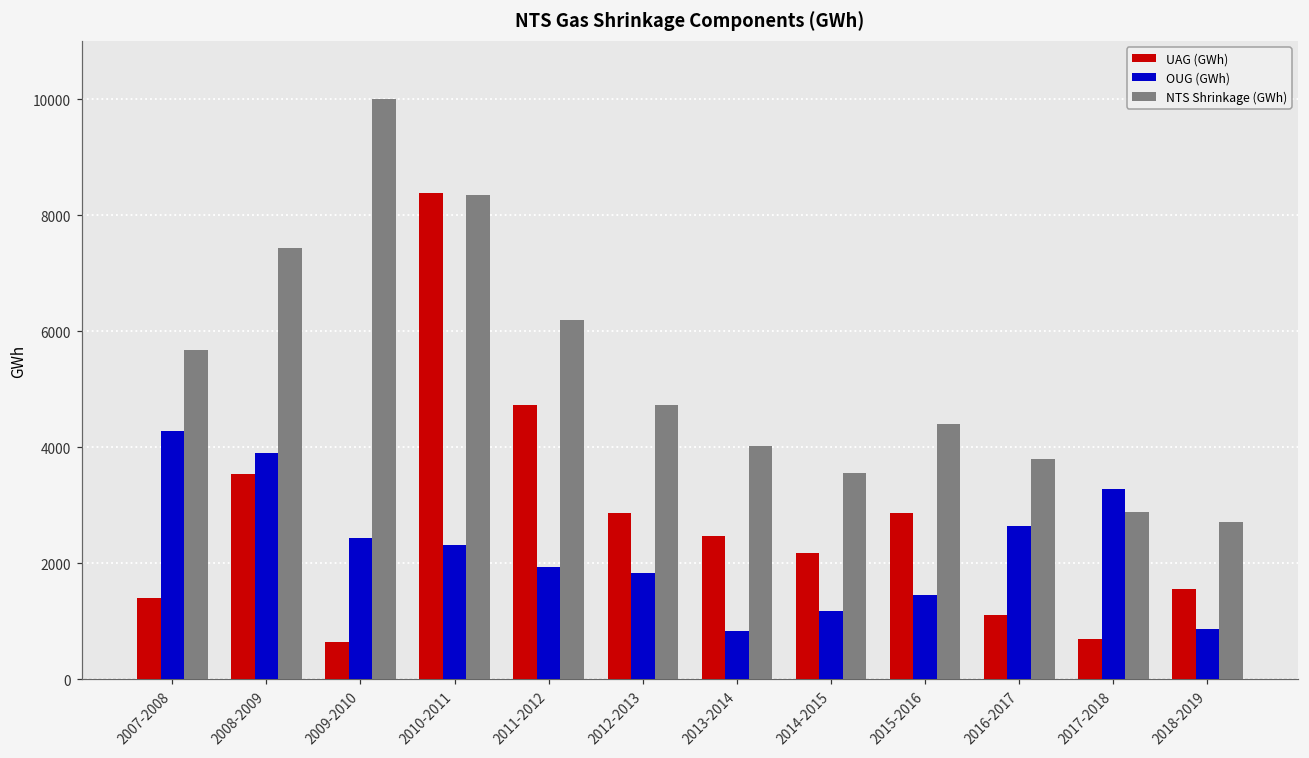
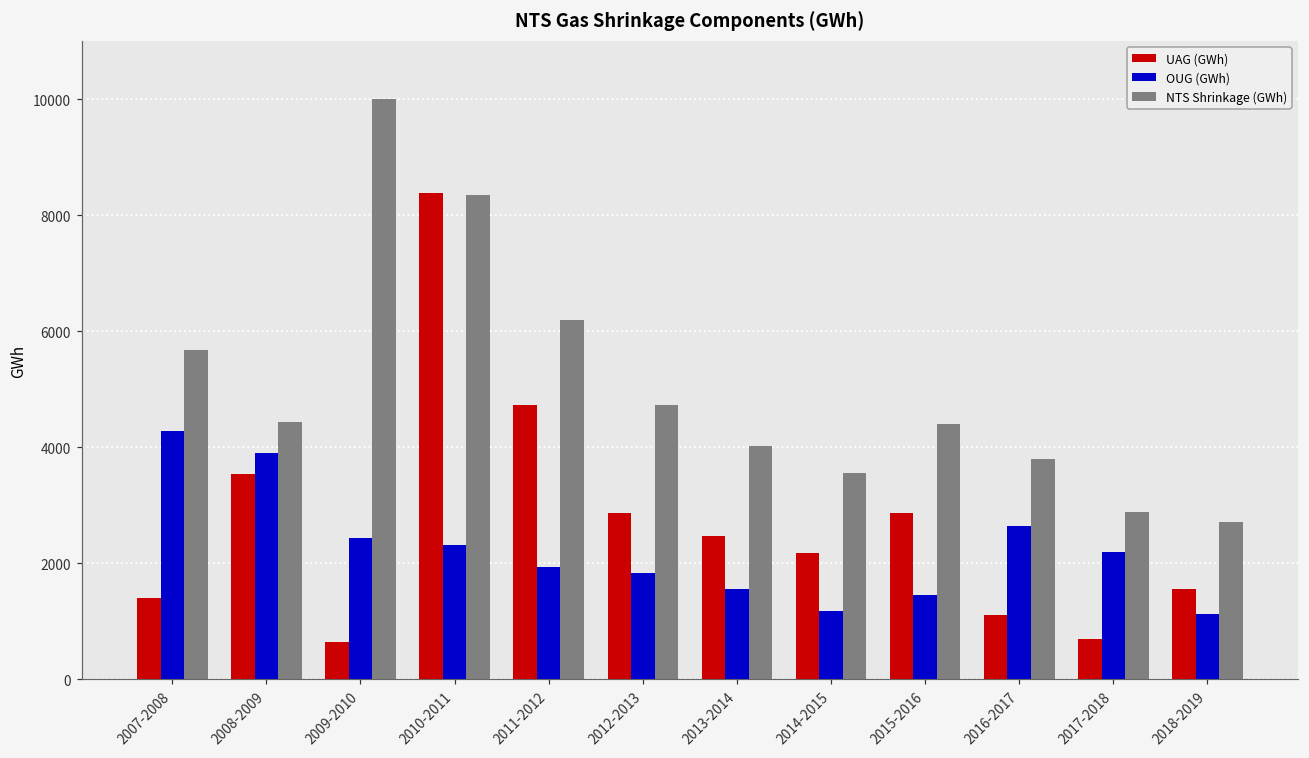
  {
    "UAG (GWh)": {
      "2007-2008": 1400,
      "2008-2009": 3500,
      "2009-2010": 600,
      "2010-2011": 8400,
      "2011-2012": 4700,
      "2012-2013": 2900,
      "2013-2014": 2500,
      "2014-2015": 2200,
      "2015-2016": 2900,
      "2016-2017": 1100,
      "2017-2018": 700,
      "2018-2019": 1600
    },
    "OUG (GWh)": {
      "2007-2008": 4300,
      "2008-2009": 3900,
      "2009-2010": 2400,
      "2010-2011": 2300,
      "2011-2012": 1900,
      "2012-2013": 1800,
-     "2013-2014": 800,
+     "2013-2014": 1500,
      "2014-2015": 1200,
      "2015-2016": 1500,
      "2016-2017": 2600,
-     "2017-2018": 3300,
-     "2018-2019": 900
+     "2017-2018": 2200,
+     "2018-2019": 1100
    },
    "NTS Shrinkage (GWh)": {
      "2007-2008": 5700,
-     "2008-2009": 7400,
+     "2008-2009": 4400,
      "2009-2010": 10000,
      "2010-2011": 8400,
      "2011-2012": 6200,
      "2012-2013": 4700,
      "2013-2014": 4000,
      "2014-2015": 3600,
      "2015-2016": 4400,
      "2016-2017": 3800,
      "2017-2018": 2900,
      "2018-2019": 2700
    }
  }
